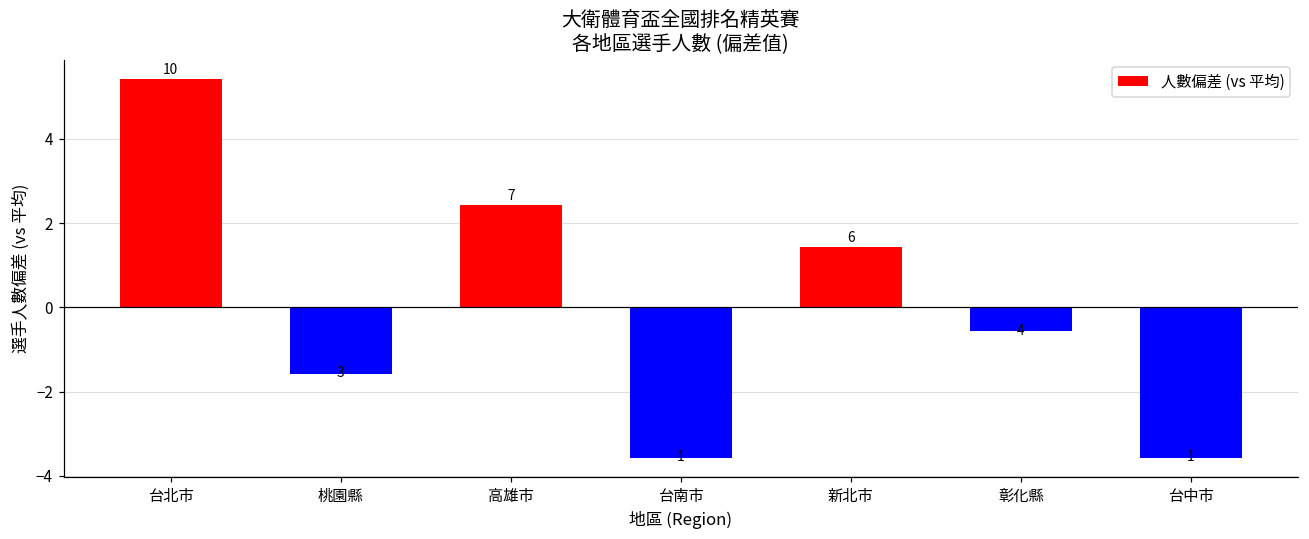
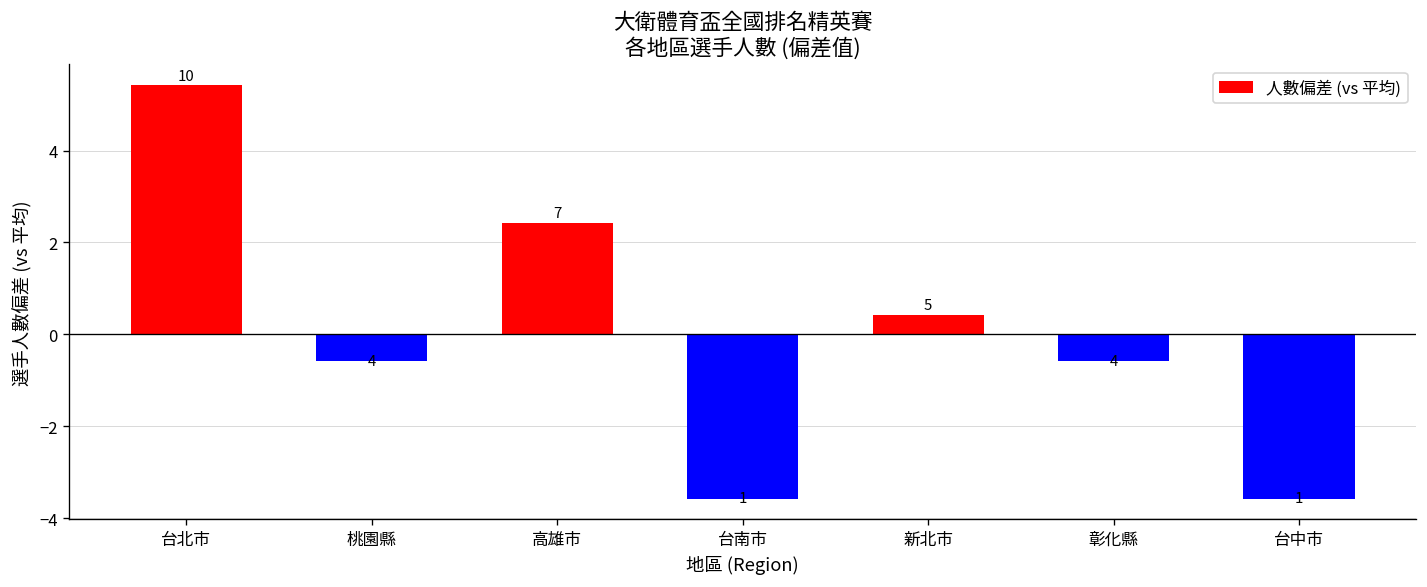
  {
-   "桃園縣": 3,
-   "新北市": 6
+   "桃園縣": 4,
+   "新北市": 5
  }
